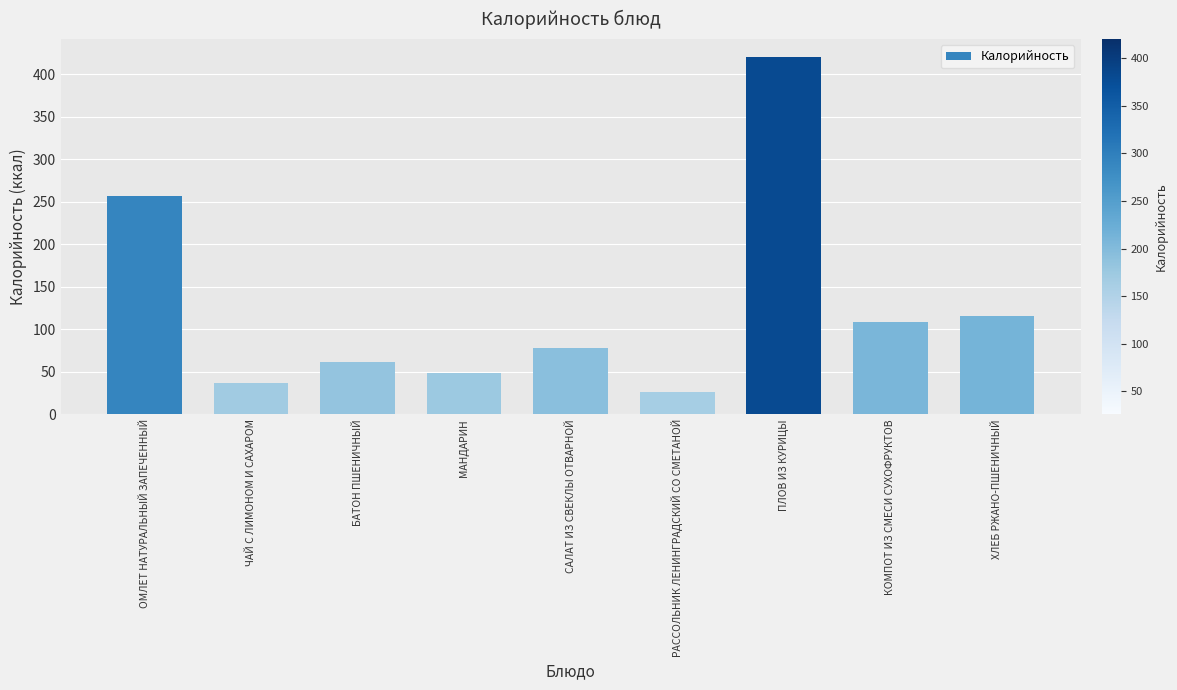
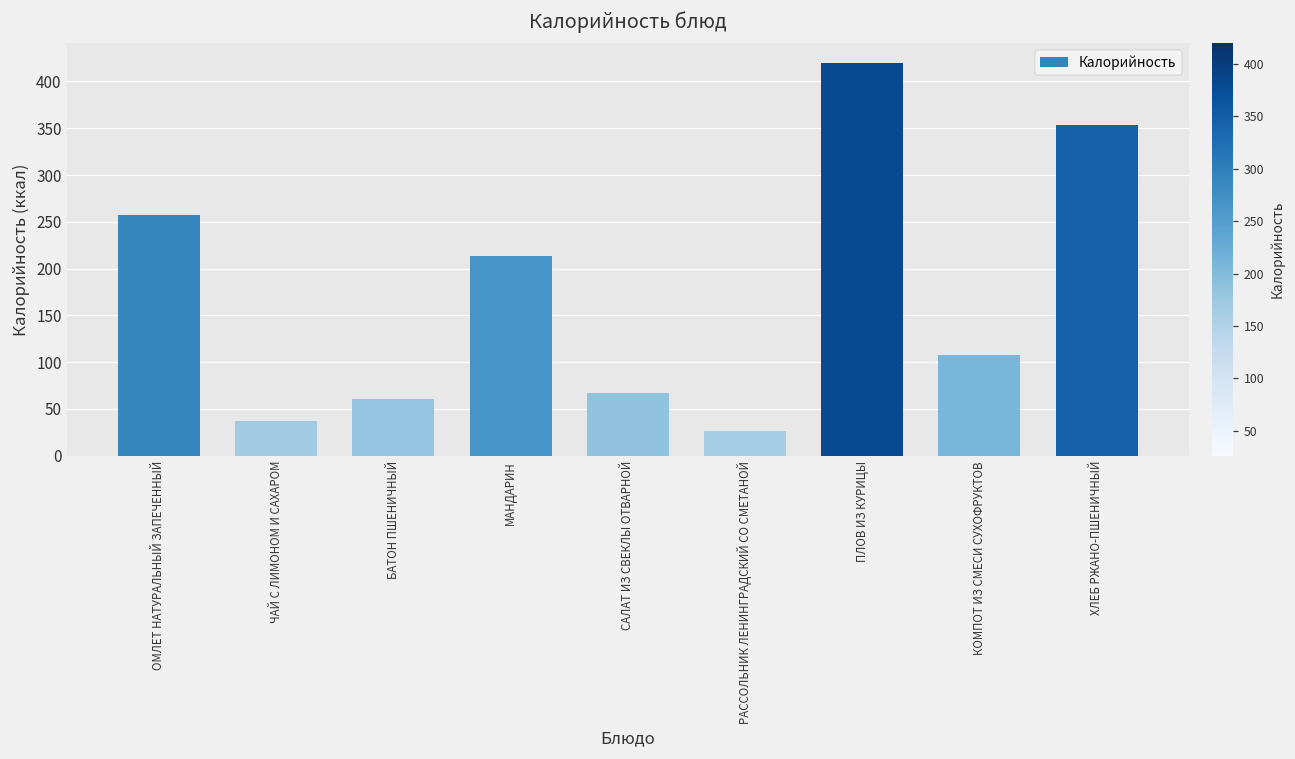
  {
    "ОМЛЕТ НАТУРАЛЬНЫЙ ЗАПЕЧЕННЫЙ": 260,
    "ЧАЙ С ЛИМОНОМ И САХАРОМ": 40,
    "БАТОН ПШЕНИЧНЫЙ": 60,
-   "МАНДАРИН": 50,
-   "САЛАТ ИЗ СВЕКЛЫ ОТВАРНОЙ": 80,
+   "МАНДАРИН": 210,
+   "САЛАТ ИЗ СВЕКЛЫ ОТВАРНОЙ": 70,
    "РАССОЛЬНИК ЛЕНИНГРАДСКИЙ СО СМЕТАНОЙ": 30,
    "ПЛОВ ИЗ КУРИЦЫ": 420,
    "КОМПОТ ИЗ СМЕСИ СУХОФРУКТОВ": 110,
-   "ХЛЕБ РЖАНО-ПШЕНИЧНЫЙ": 120
+   "ХЛЕБ РЖАНО-ПШЕНИЧНЫЙ": 350
  }
